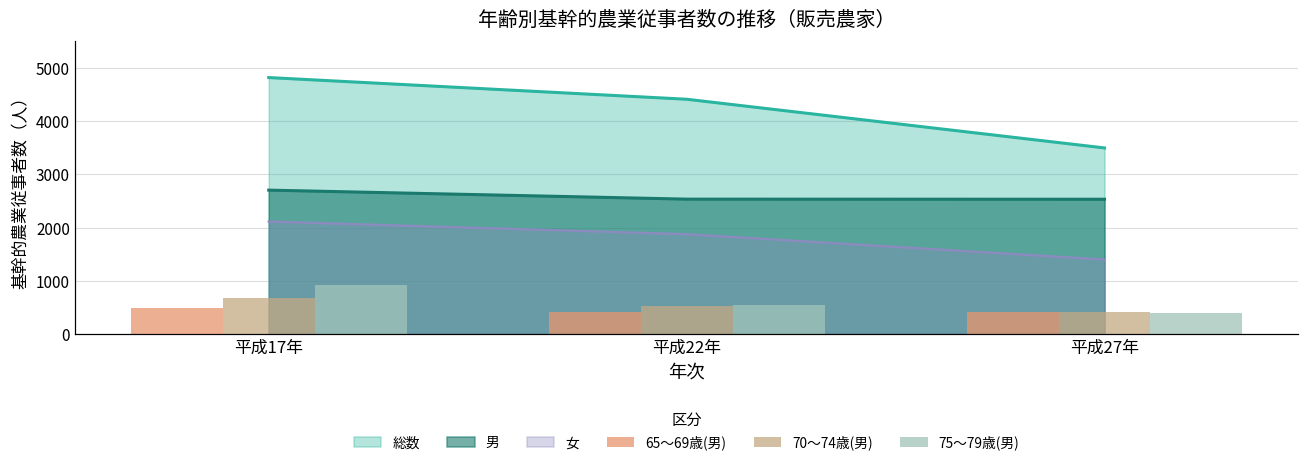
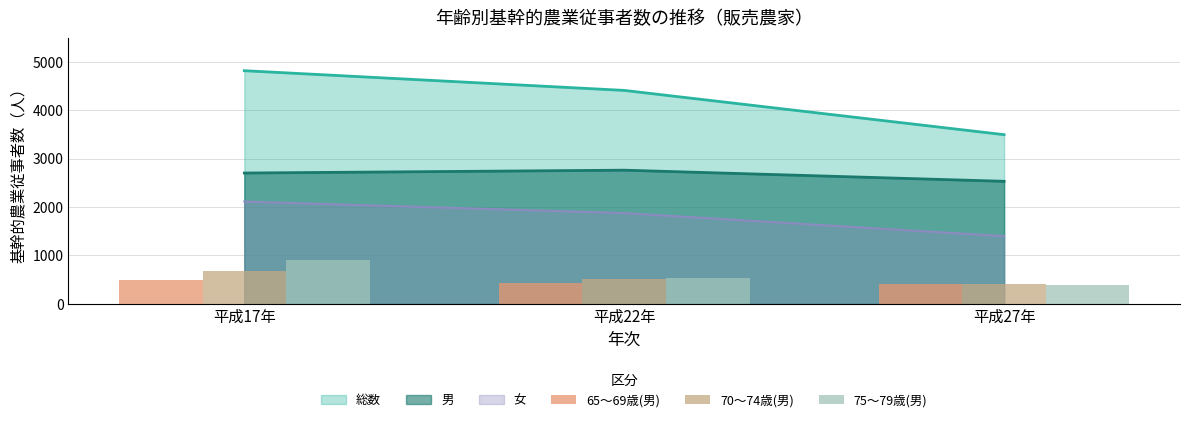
  {
    "男": {
      "平成17年": 2700,
-     "平成22年": 2500,
+     "平成22年": 2800,
      "平成27年": 2500
    }
  }
